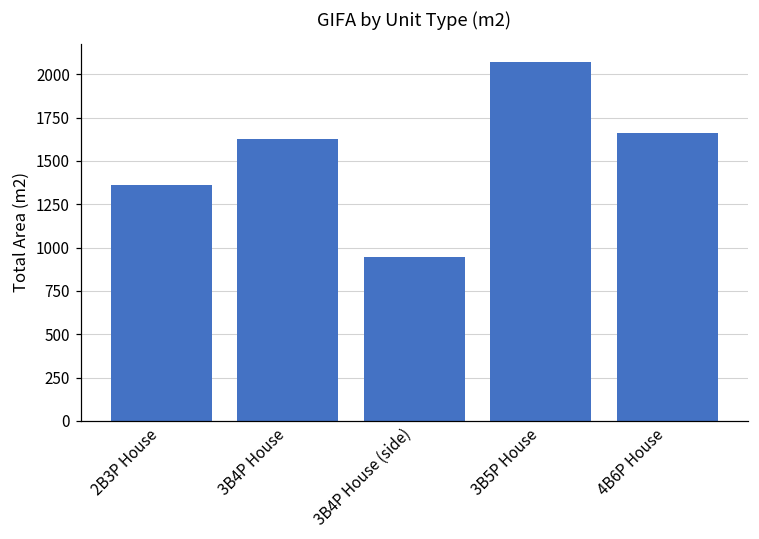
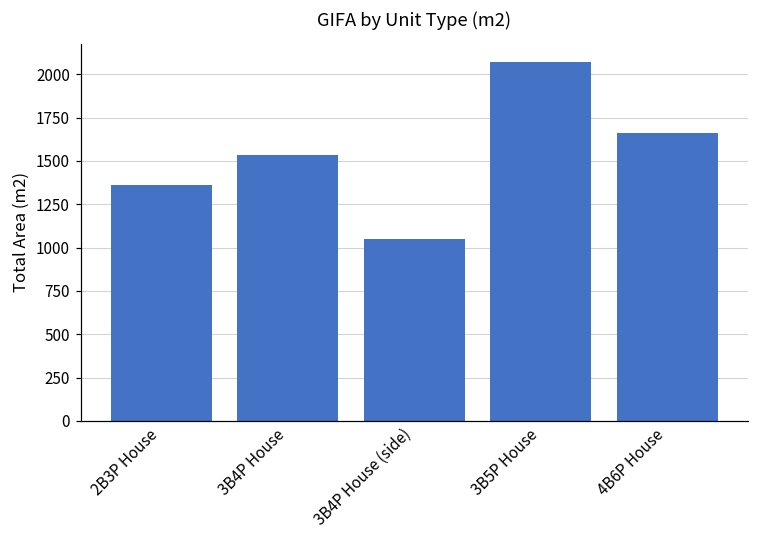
  {
    "2B3P House": 1360,
-   "3B4P House": 1620,
-   "3B4P House (side)": 950,
+   "3B4P House": 1530,
+   "3B4P House (side)": 1050,
    "3B5P House": 2070,
    "4B6P House": 1660
  }
